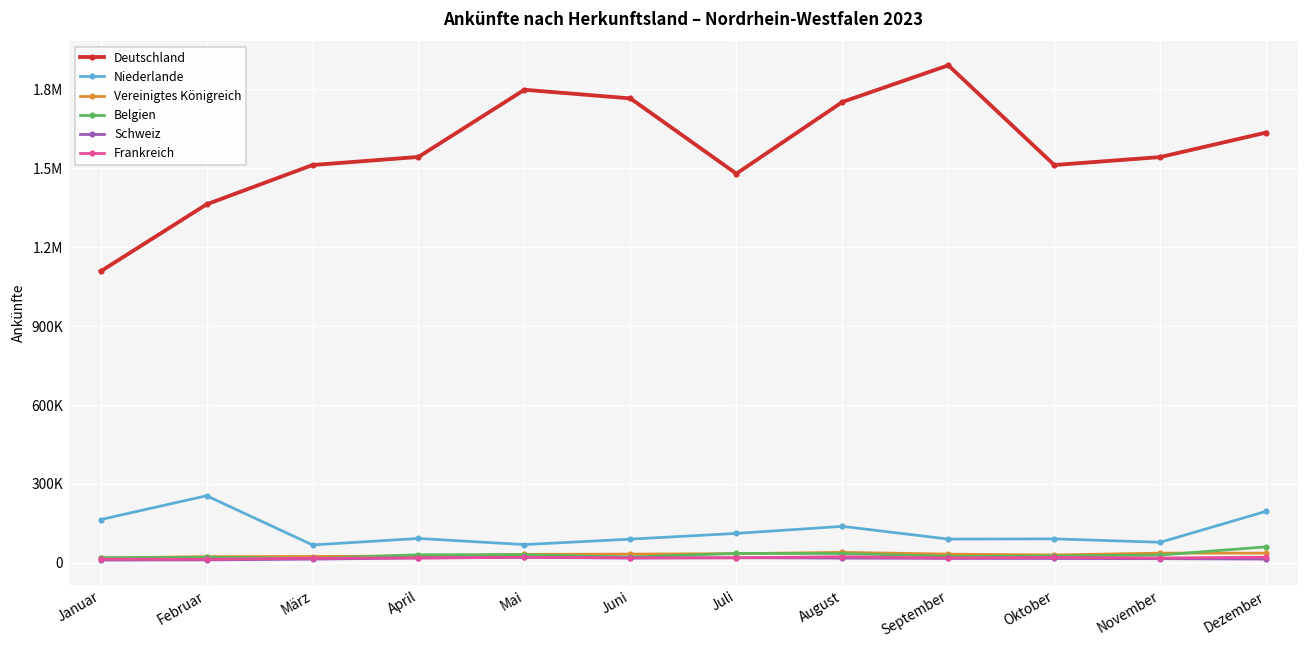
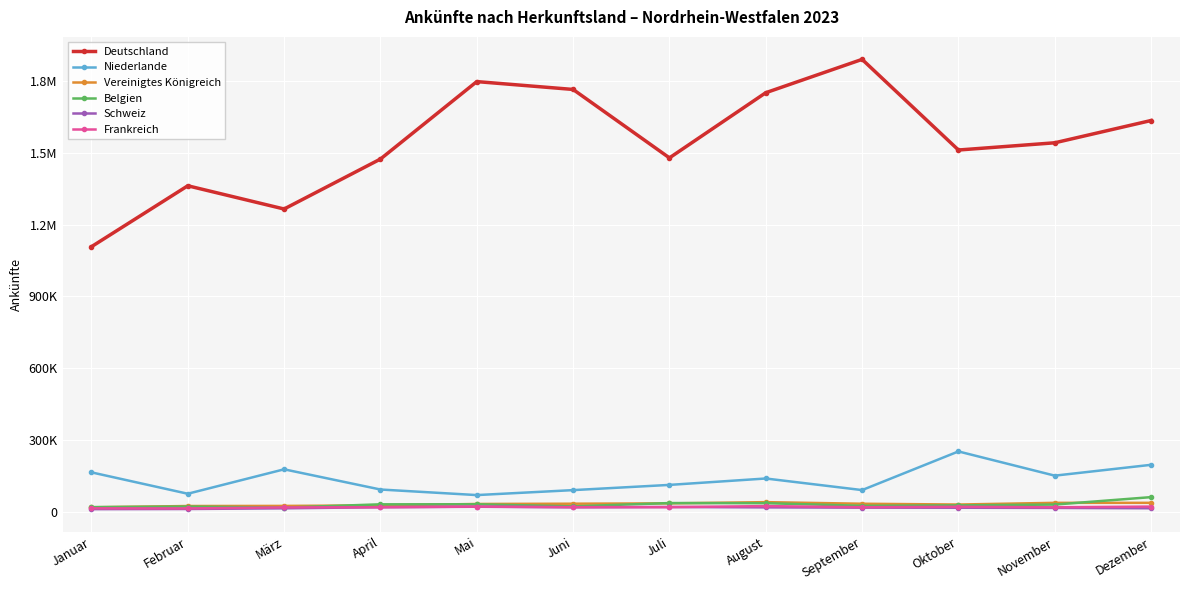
  {
    "Deutschland": {
      "Januar": 1110000,
      "Februar": 1360000,
-     "März": 1510000,
-     "April": 1540000,
+     "März": 1270000,
+     "April": 1470000,
      "Mai": 1800000,
      "Juni": 1770000,
      "Juli": 1480000,
      "August": 1750000,
      "September": 1890000,
      "Oktober": 1510000,
      "November": 1540000,
      "Dezember": 1640000
    },
    "Niederlande": {
      "Januar": 160000,
-     "Februar": 260000,
-     "März": 70000,
+     "Februar": 80000,
+     "März": 180000,
      "April": 90000,
      "Mai": 70000,
      "Juni": 90000,
      "Juli": 110000,
      "August": 140000,
      "September": 90000,
-     "Oktober": 90000,
-     "November": 80000,
+     "Oktober": 250000,
+     "November": 150000,
      "Dezember": 200000
    },
    "Vereinigtes Königreich": {
      "Juni": 30000,
      "Dezember": 40000
    },
    "Belgien": {
      "Dezember": 60000
    }
  }
